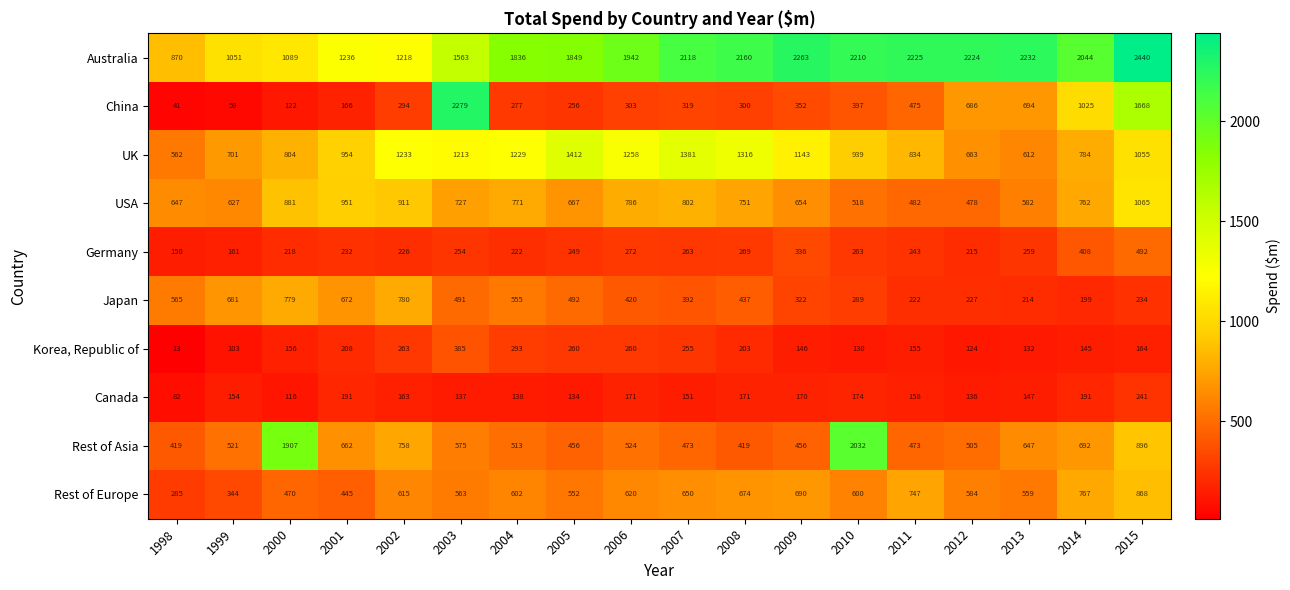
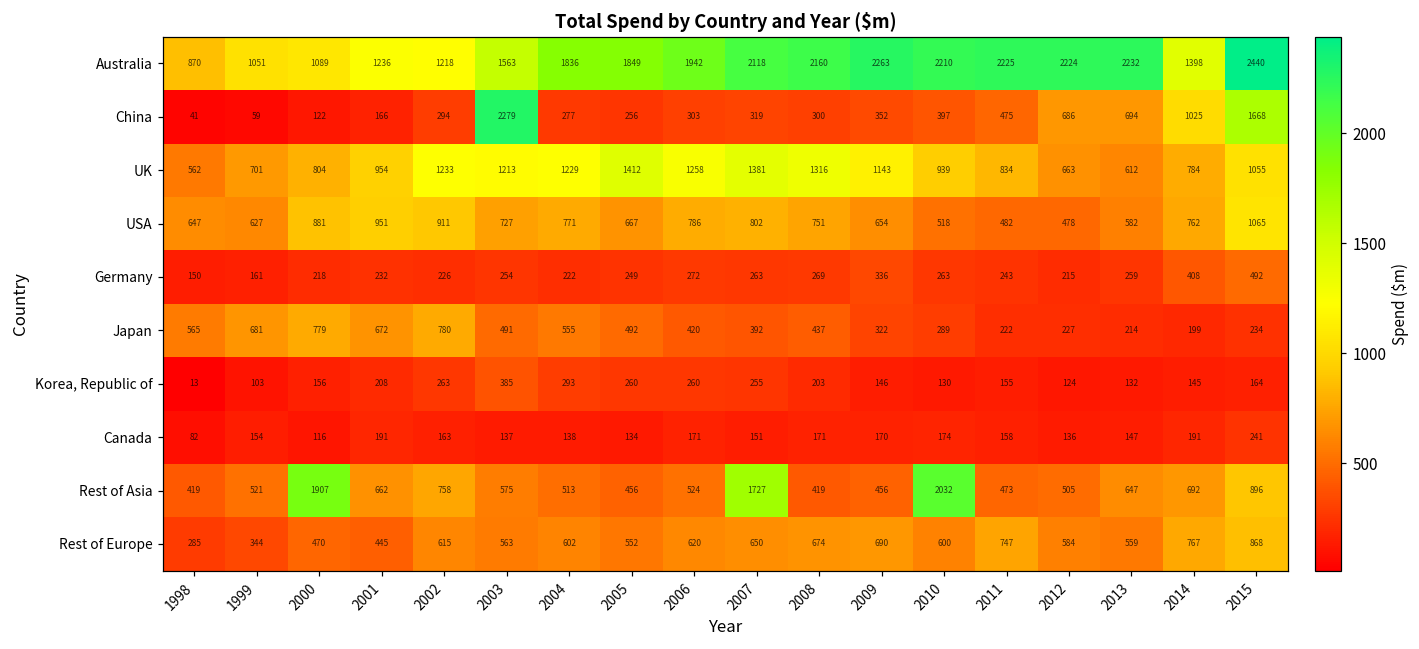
  {
    "Australia": {
      "1998": 870,
      "1999": 1051,
      "2000": 1089,
      "2001": 1236,
      "2002": 1218,
      "2003": 1563,
      "2004": 1836,
      "2005": 1849,
      "2006": 1942,
      "2007": 2118,
      "2008": 2160,
      "2009": 2263,
      "2010": 2210,
      "2011": 2225,
      "2012": 2224,
      "2013": 2232,
-     "2014": 2044,
+     "2014": 1398,
      "2015": 2440
    },
    "China": {
      "1998": 41,
      "1999": 59,
      "2000": 122,
      "2001": 166,
      "2002": 294,
      "2003": 2279,
      "2004": 277,
      "2005": 256,
      "2006": 303,
      "2007": 319,
      "2008": 300,
      "2009": 352,
      "2010": 397,
      "2011": 475,
      "2012": 686,
      "2013": 694,
      "2014": 1025,
      "2015": 1668
    },
    "UK": {
      "1998": 562,
      "1999": 701,
      "2000": 804,
      "2001": 954,
      "2002": 1233,
      "2003": 1213,
      "2004": 1229,
      "2005": 1412,
      "2006": 1258,
      "2007": 1381,
      "2008": 1316,
      "2009": 1143,
      "2010": 939,
      "2011": 834,
      "2012": 663,
      "2013": 612,
      "2014": 784,
      "2015": 1055
    },
    "USA": {
      "1998": 647,
      "1999": 627,
      "2000": 881,
      "2001": 951,
      "2002": 911,
      "2003": 727,
      "2004": 771,
      "2005": 667,
      "2006": 786,
      "2007": 802,
      "2008": 751,
      "2009": 654,
      "2010": 518,
      "2011": 482,
      "2012": 478,
      "2013": 582,
      "2014": 762,
      "2015": 1065
    },
    "Germany": {
      "1998": 150,
      "1999": 161,
      "2000": 218,
      "2001": 232,
      "2002": 226,
      "2003": 254,
      "2004": 222,
      "2005": 249,
      "2006": 272,
      "2007": 263,
      "2008": 269,
      "2009": 336,
      "2010": 263,
      "2011": 243,
      "2012": 215,
      "2013": 259,
      "2014": 408,
      "2015": 492
    },
    "Japan": {
      "1998": 565,
      "1999": 681,
      "2000": 779,
      "2001": 672,
      "2002": 780,
      "2003": 491,
      "2004": 555,
      "2005": 492,
      "2006": 420,
      "2007": 392,
      "2008": 437,
      "2009": 322,
      "2010": 289,
      "2011": 222,
      "2012": 227,
      "2013": 214,
      "2014": 199,
      "2015": 234
    },
    "Korea, Republic of": {
      "1998": 13,
      "1999": 103,
      "2000": 156,
      "2001": 208,
      "2002": 263,
      "2003": 385,
      "2004": 293,
      "2005": 260,
      "2006": 260,
      "2007": 255,
      "2008": 203,
      "2009": 146,
      "2010": 130,
      "2011": 155,
      "2012": 124,
      "2013": 132,
      "2014": 145,
      "2015": 164
    },
    "Canada": {
      "1998": 82,
      "1999": 154,
      "2000": 116,
      "2001": 191,
      "2002": 163,
      "2003": 137,
      "2004": 138,
      "2005": 134,
      "2006": 171,
      "2007": 151,
      "2008": 171,
      "2009": 170,
      "2010": 174,
      "2011": 158,
      "2012": 136,
      "2013": 147,
      "2014": 191,
      "2015": 241
    },
    "Rest of Asia": {
      "1998": 419,
      "1999": 521,
      "2000": 1907,
      "2001": 662,
      "2002": 758,
      "2003": 575,
      "2004": 513,
      "2005": 456,
      "2006": 524,
-     "2007": 473,
+     "2007": 1727,
      "2008": 419,
      "2009": 456,
      "2010": 2032,
      "2011": 473,
      "2012": 505,
      "2013": 647,
      "2014": 692,
      "2015": 896
    },
    "Rest of Europe": {
      "1998": 285,
      "1999": 344,
      "2000": 470,
      "2001": 445,
      "2002": 615,
      "2003": 563,
      "2004": 602,
      "2005": 552,
      "2006": 620,
      "2007": 650,
      "2008": 674,
      "2009": 690,
      "2010": 600,
      "2011": 747,
      "2012": 584,
      "2013": 559,
      "2014": 767,
      "2015": 868
    }
  }
